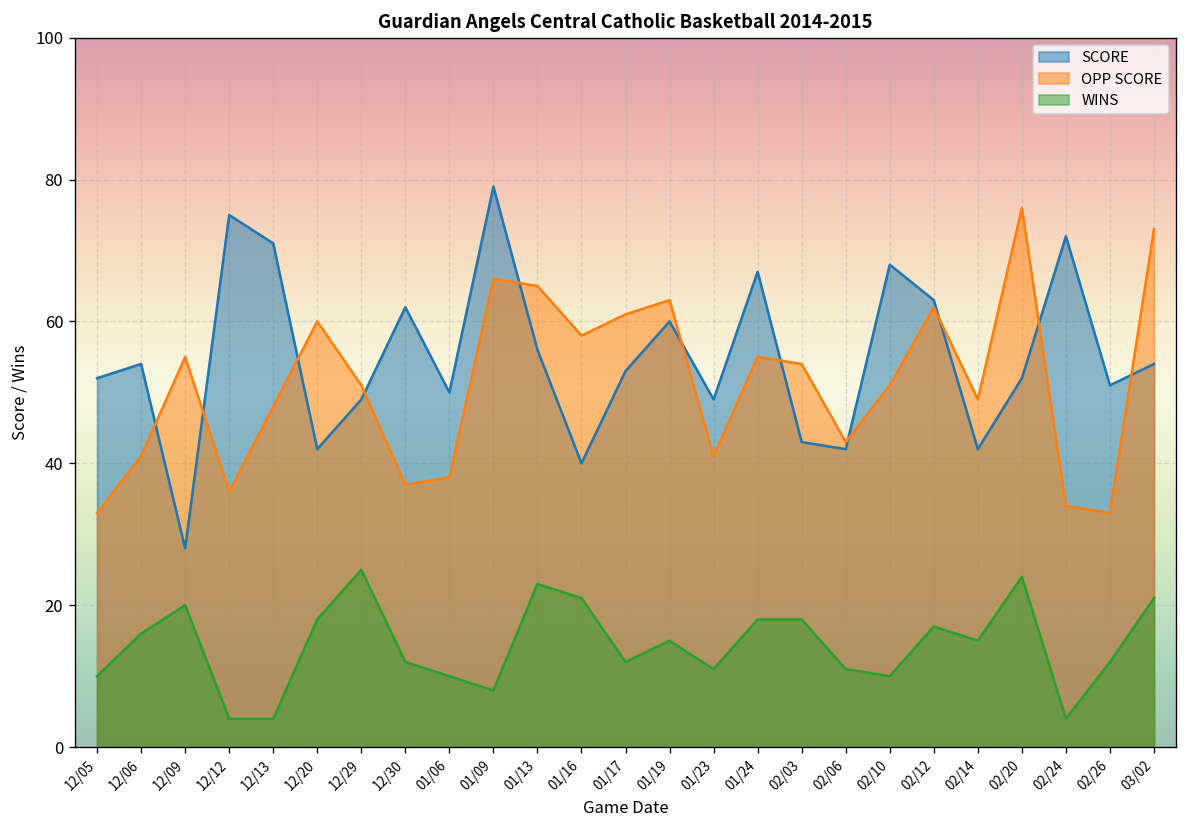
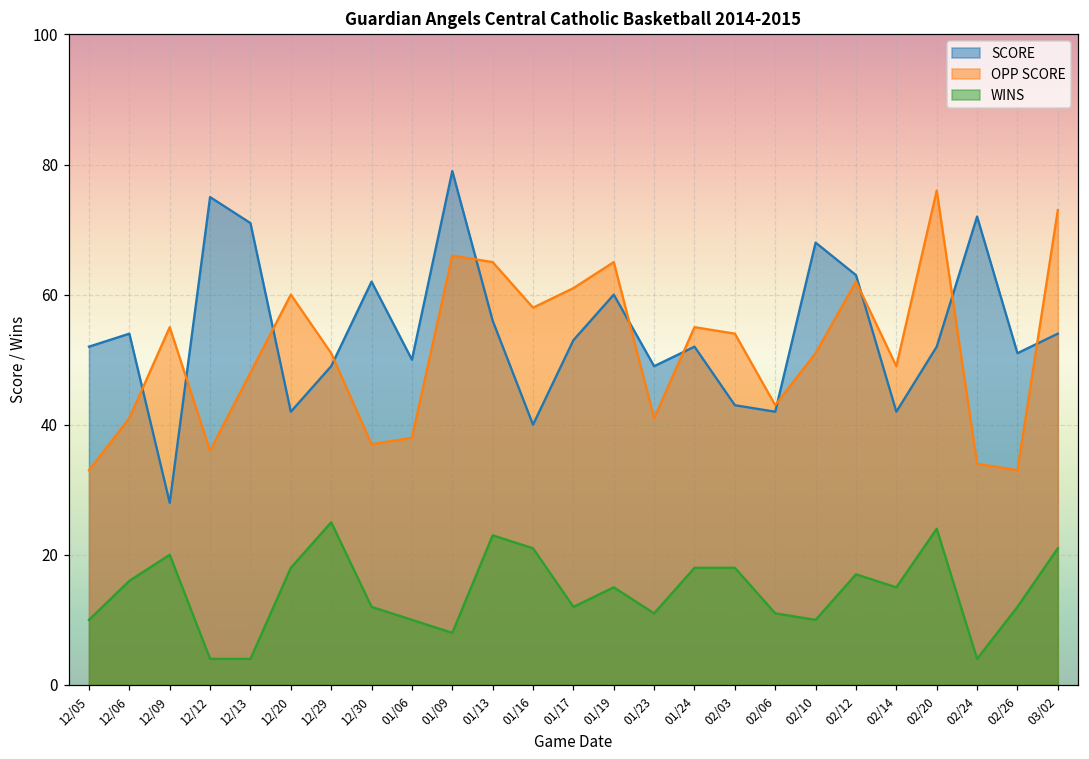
  {
    "SCORE": {
      "12/05": 52,
      "12/06": 54,
      "12/09": 28,
      "12/12": 75,
      "12/13": 71,
      "12/20": 42,
      "12/29": 49,
      "12/30": 62,
      "01/06": 50,
      "01/09": 79,
      "01/13": 56,
      "01/16": 40,
      "01/17": 53,
      "01/19": 60,
      "01/23": 49,
-     "01/24": 67,
+     "01/24": 52,
      "02/03": 43,
      "02/06": 42,
      "02/10": 68,
      "02/12": 63,
      "02/14": 42,
      "02/20": 52,
      "02/24": 72,
      "02/26": 51,
      "03/02": 54
    },
    "OPP SCORE": {
      "12/05": 33,
      "12/06": 41,
      "12/09": 55,
      "12/12": 36,
      "12/13": 48,
      "12/20": 60,
      "12/29": 51,
      "12/30": 37,
      "01/06": 38,
      "01/09": 66,
      "01/13": 65,
      "01/16": 58,
      "01/17": 61,
-     "01/19": 63,
+     "01/19": 65,
      "01/23": 41,
      "01/24": 55,
      "02/03": 54,
      "02/06": 43,
      "02/10": 51,
      "02/12": 62,
      "02/14": 49,
      "02/20": 76,
      "02/24": 34,
      "02/26": 33,
      "03/02": 73
    },
    "WINS": {
      "12/05": 10,
      "12/06": 16,
      "12/09": 20,
      "12/12": 4,
      "12/13": 4,
      "12/20": 18,
      "12/29": 25,
      "12/30": 12,
      "01/06": 10,
      "01/09": 8,
      "01/13": 23,
      "01/16": 21,
      "01/17": 12,
      "01/19": 15,
      "01/23": 11,
      "01/24": 18,
      "02/03": 18,
      "02/06": 11,
      "02/10": 10,
      "02/12": 17,
      "02/14": 15,
      "02/20": 24,
      "02/24": 4,
      "02/26": 12,
      "03/02": 21
    }
  }
